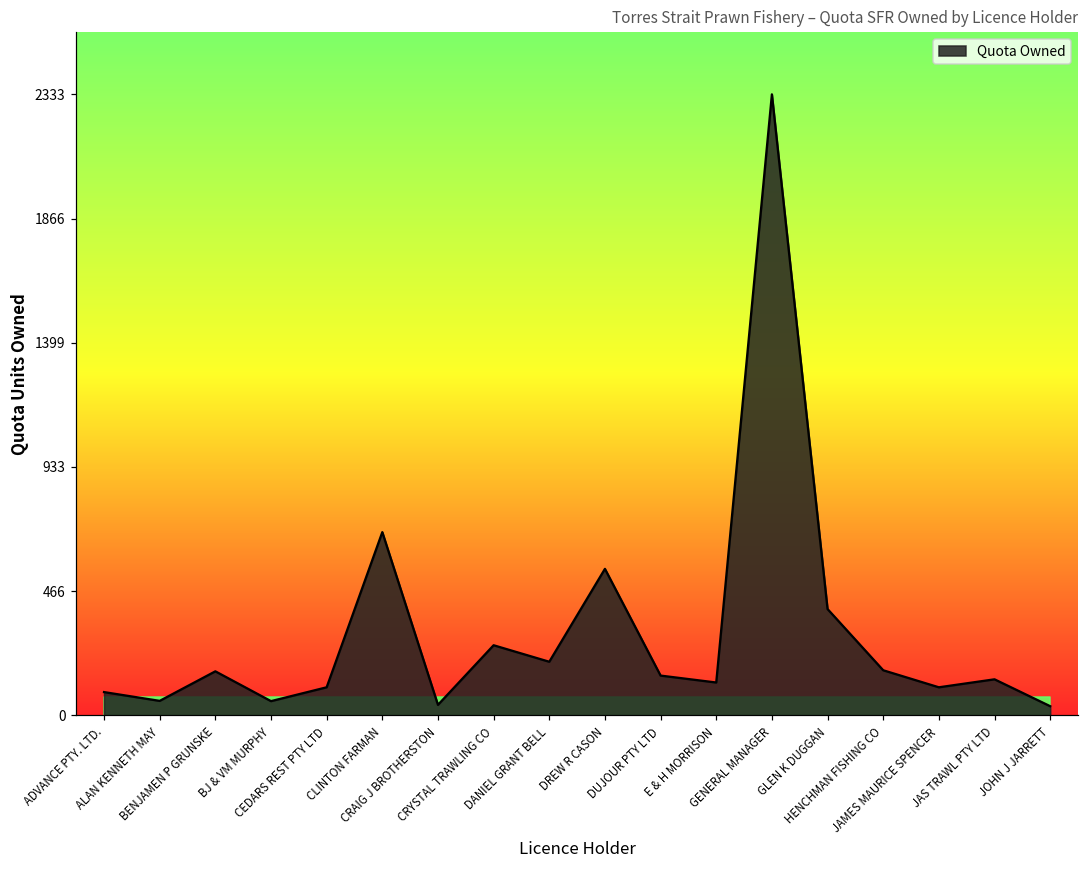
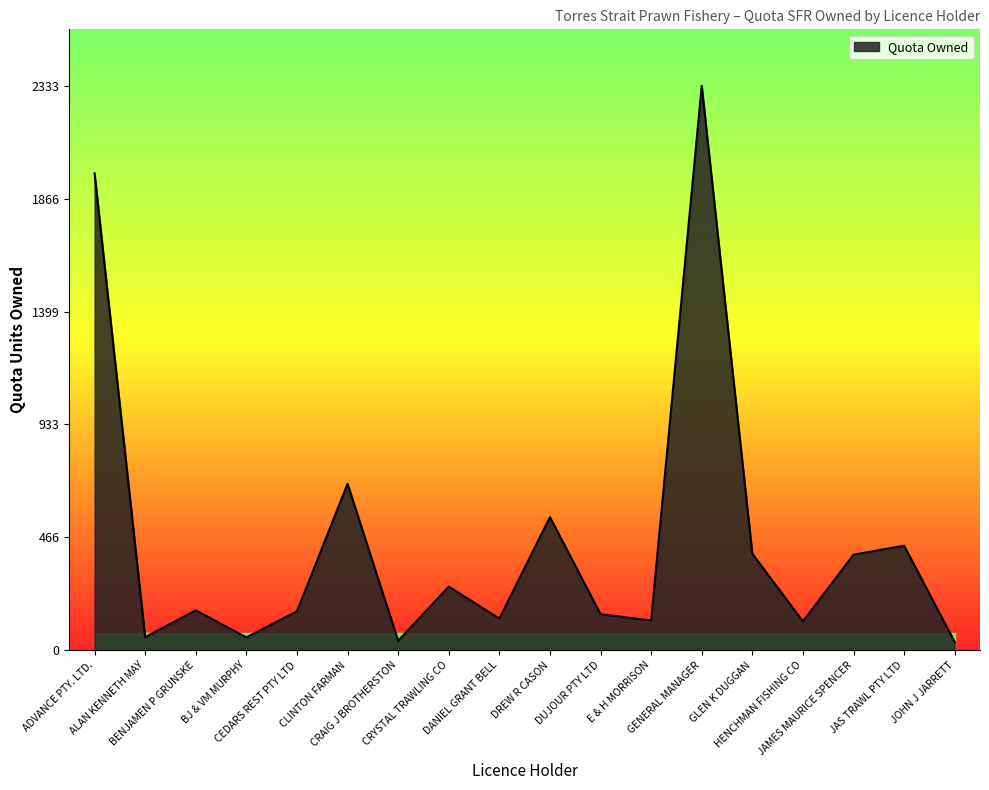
  {
    "Quota Owned": {
-     "ADVANCE PTY. LTD.": 90,
+     "ADVANCE PTY. LTD.": 1970,
      "ALAN KENNETH MAY": 50,
      "BENJAMEN P GRUNSKE": 170,
      "BJ & VM MURPHY": 50,
-     "CEDARS REST PTY LTD": 110,
+     "CEDARS REST PTY LTD": 160,
      "CLINTON FARMAN": 690,
      "CRAIG J BROTHERSTON": 40,
      "CRYSTAL TRAWLING CO": 260,
-     "DANIEL GRANT BELL": 200,
+     "DANIEL GRANT BELL": 130,
      "DREW R CASON": 550,
      "DUJOUR PTY LTD": 150,
      "E & H MORRISON": 120,
      "GENERAL MANAGER": 2330,
      "GLEN K DUGGAN": 400,
-     "HENCHMAN FISHING CO": 170,
-     "JAMES MAURICE SPENCER": 110,
-     "JAS TRAWL PTY LTD": 140,
+     "HENCHMAN FISHING CO": 120,
+     "JAMES MAURICE SPENCER": 400,
+     "JAS TRAWL PTY LTD": 430,
      "JOHN J JARRETT": 30
    }
  }
